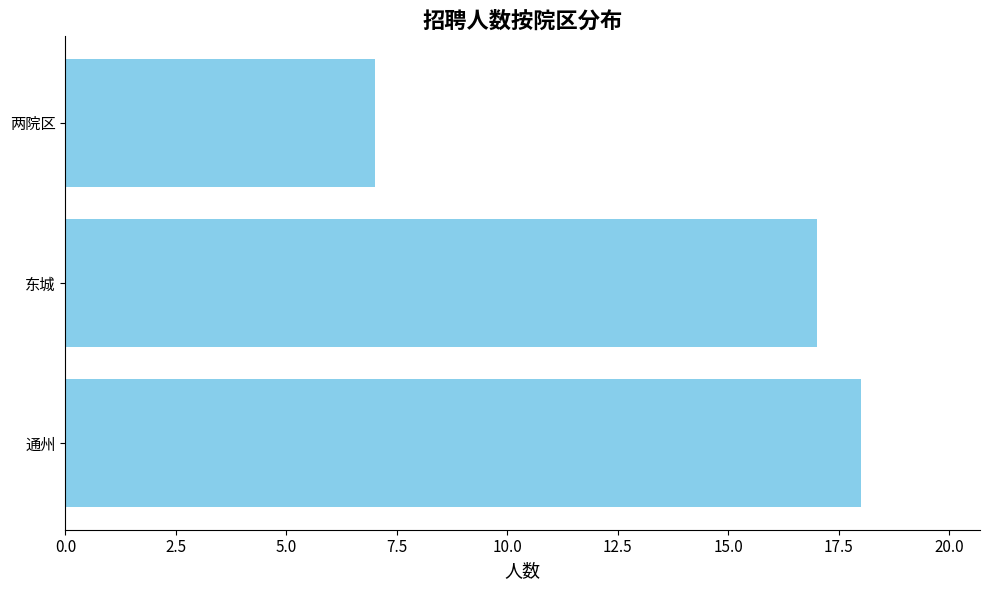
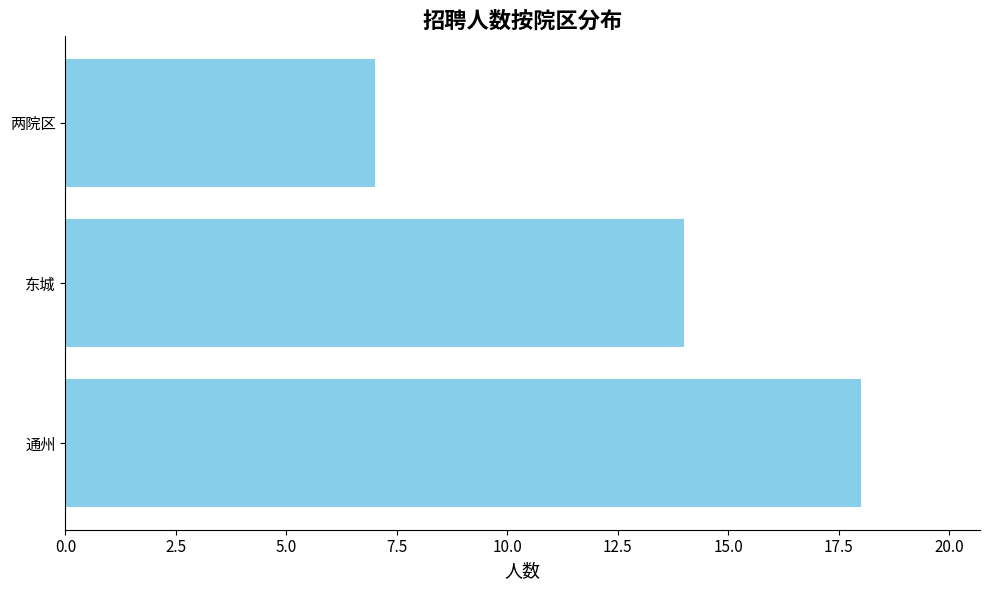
  {
    "两院区": 7,
-   "东城": 17,
+   "东城": 14,
    "通州": 18
  }
